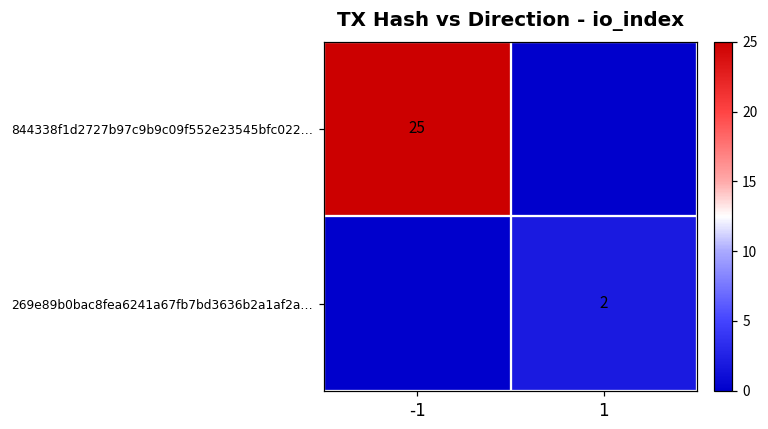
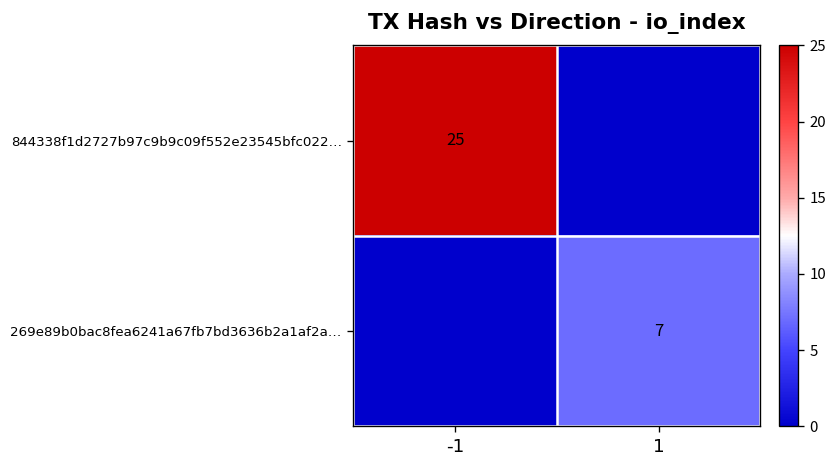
  {
    "844338f1d2727b97c9b9c09f552e23545bfc022…": {
      "-1": 25
    },
    "269e89b0bac8fea6241a67fb7bd3636b2a1af2a…": {
-     "1": 2
+     "1": 7
    }
  }
